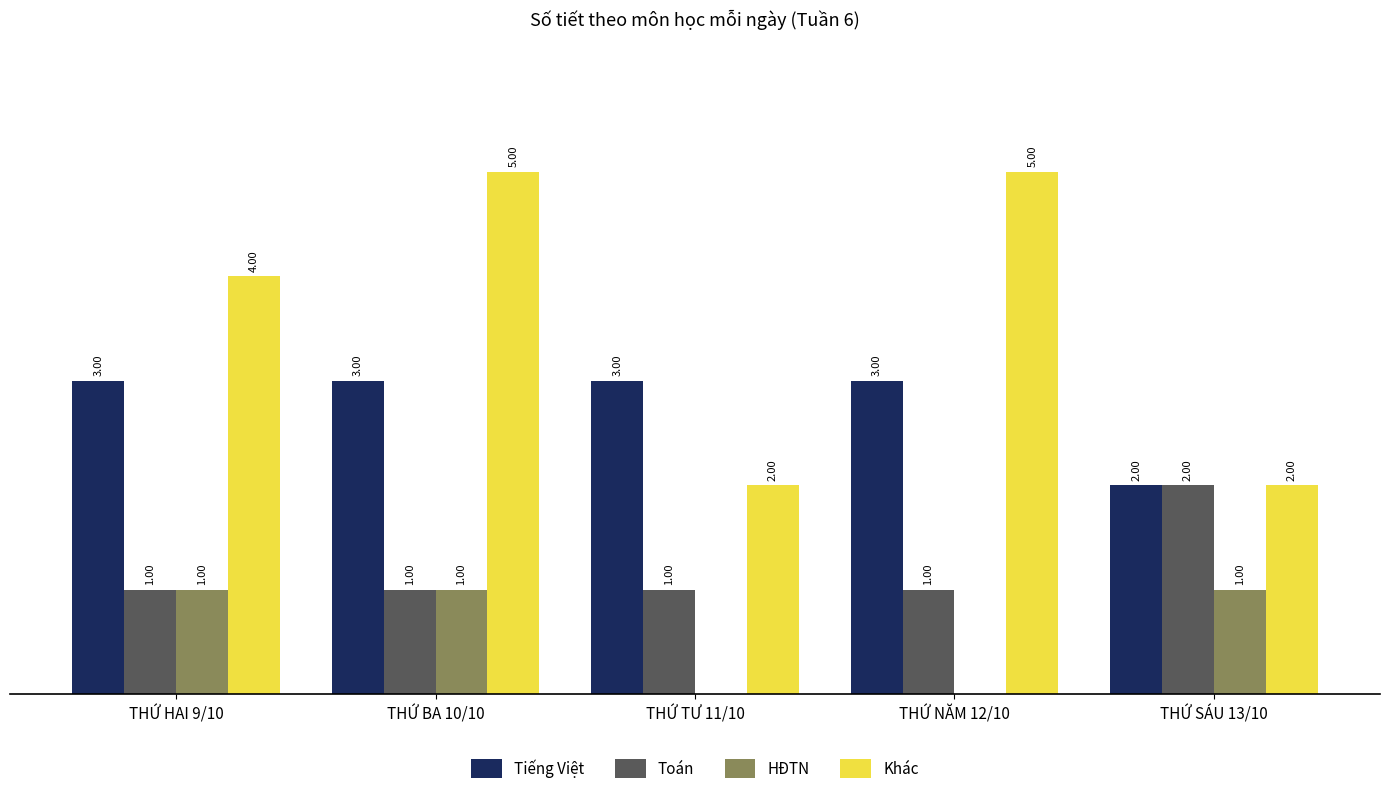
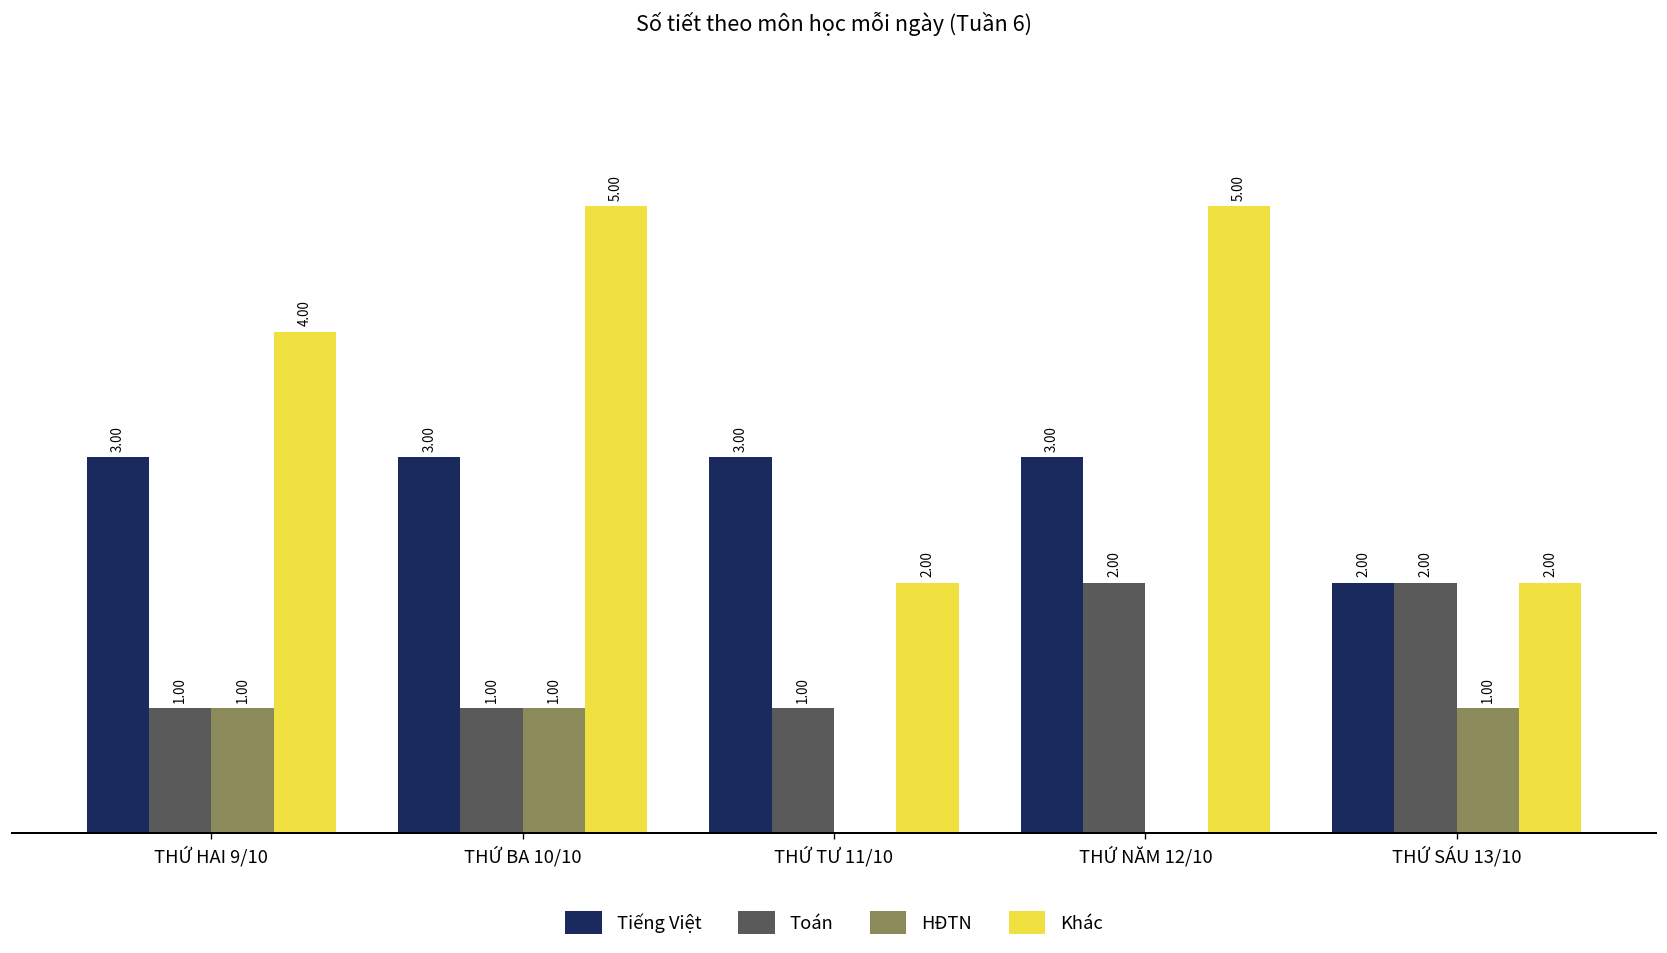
  {
    "Tiếng Việt": {
      "THỨ HAI 9/10": 3.00,
      "THỨ BA 10/10": 3.00,
      "THỨ TƯ 11/10": 3.00,
      "THỨ NĂM 12/10": 3.00,
      "THỨ SÁU 13/10": 2.00
    },
    "Toán": {
      "THỨ HAI 9/10": 1.00,
      "THỨ BA 10/10": 1.00,
      "THỨ TƯ 11/10": 1.00,
-     "THỨ NĂM 12/10": 1.00,
+     "THỨ NĂM 12/10": 2.00,
      "THỨ SÁU 13/10": 2.00
    },
    "HĐTN": {
      "THỨ HAI 9/10": 1.00,
      "THỨ BA 10/10": 1.00,
      "THỨ SÁU 13/10": 1.00
    },
    "Khác": {
      "THỨ HAI 9/10": 4.00,
      "THỨ BA 10/10": 5.00,
      "THỨ TƯ 11/10": 2.00,
      "THỨ NĂM 12/10": 5.00,
      "THỨ SÁU 13/10": 2.00
    }
  }
